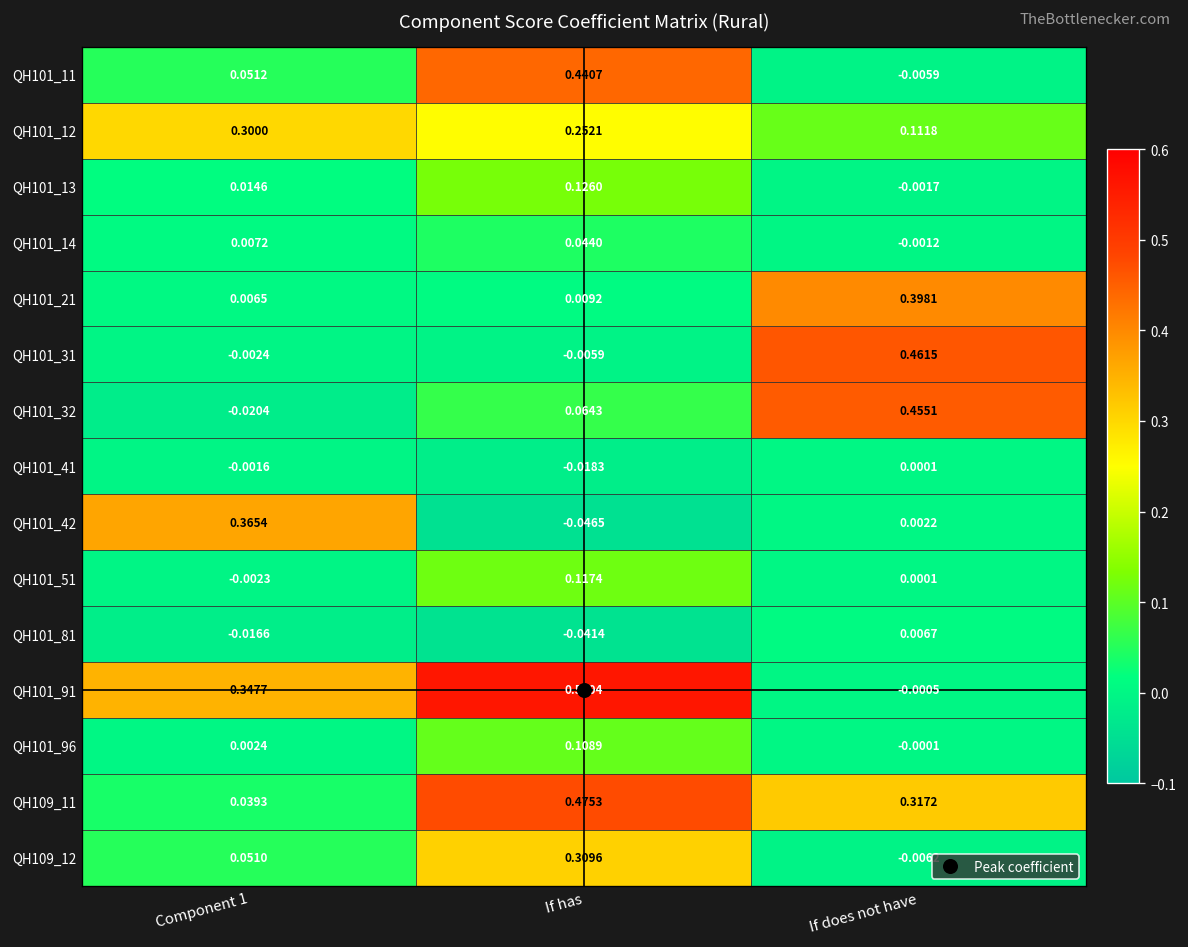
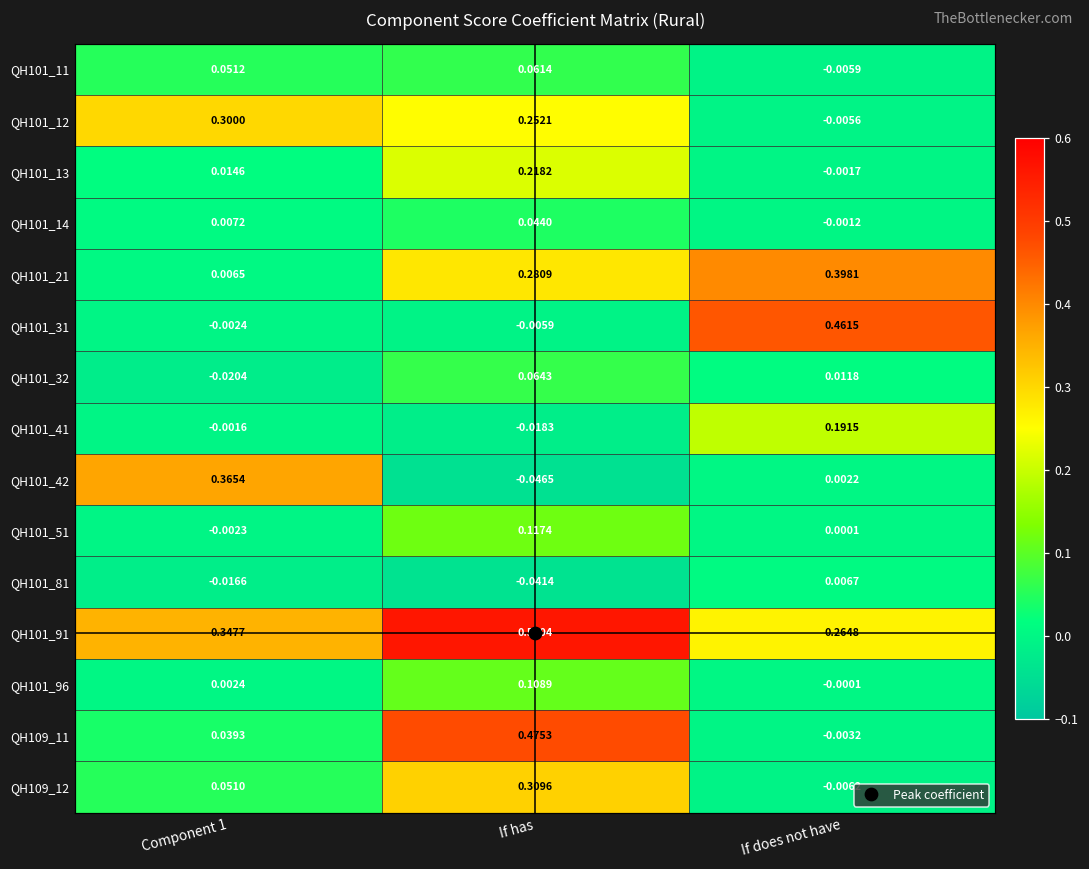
  {
    "QH101_11": {
      "Component 1": 0.0512,
-     "If has": 0.4407,
+     "If has": 0.0614,
      "If does not have": -0.0059
    },
    "QH101_12": {
      "Component 1": 0.3000,
      "If has": 0.2521,
-     "If does not have": 0.1118
+     "If does not have": -0.0056
    },
    "QH101_13": {
      "Component 1": 0.0146,
-     "If has": 0.1260,
+     "If has": 0.2182,
      "If does not have": -0.0017
    },
    "QH101_14": {
      "Component 1": 0.0072,
      "If has": 0.0440,
      "If does not have": -0.0012
    },
    "QH101_21": {
      "Component 1": 0.0065,
-     "If has": 0.0092,
+     "If has": 0.2809,
      "If does not have": 0.3981
    },
    "QH101_31": {
      "Component 1": -0.0024,
      "If has": -0.0059,
      "If does not have": 0.4615
    },
    "QH101_32": {
      "Component 1": -0.0204,
      "If has": 0.0643,
-     "If does not have": 0.4551
+     "If does not have": 0.0118
    },
    "QH101_41": {
      "Component 1": -0.0016,
      "If has": -0.0183,
-     "If does not have": 0.0001
+     "If does not have": 0.1915
    },
    "QH101_42": {
      "Component 1": 0.3654,
      "If has": -0.0465,
      "If does not have": 0.0022
    },
    "QH101_51": {
      "Component 1": -0.0023,
      "If has": 0.1174,
      "If does not have": 0.0001
    },
    "QH101_81": {
      "Component 1": -0.0166,
      "If has": -0.0414,
      "If does not have": 0.0067
    },
    "QH101_91": {
      "Component 1": 0.3477,
-     "If does not have": -0.0005
+     "If does not have": 0.2648
    },
    "QH101_96": {
      "Component 1": 0.0024,
      "If has": 0.1089,
      "If does not have": -0.0001
    },
    "QH109_11": {
      "Component 1": 0.0393,
      "If has": 0.4753,
-     "If does not have": 0.3172
+     "If does not have": -0.0032
    },
    "QH109_12": {
      "Component 1": 0.0510,
      "If has": 0.3096
    }
  }
